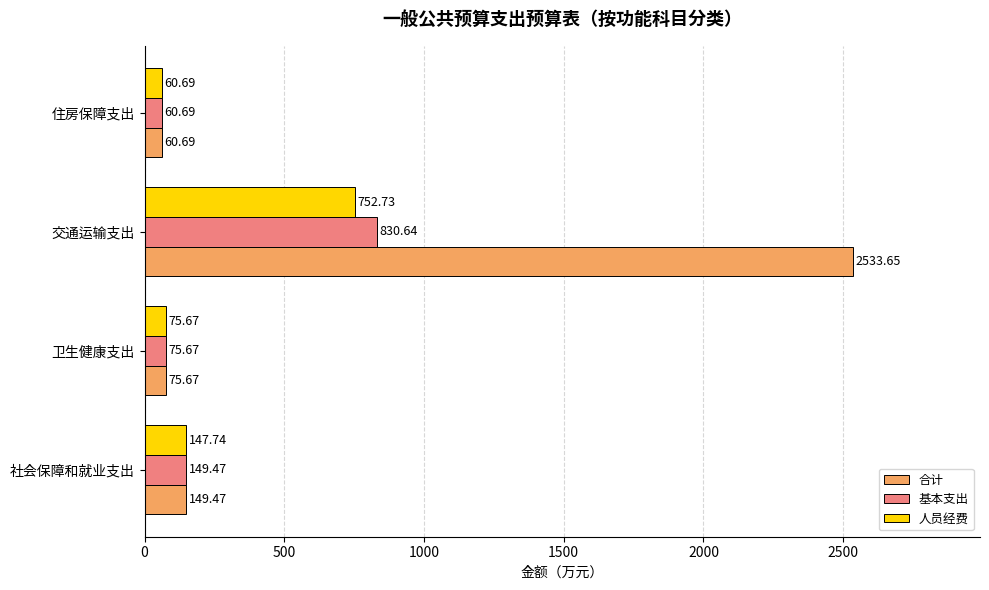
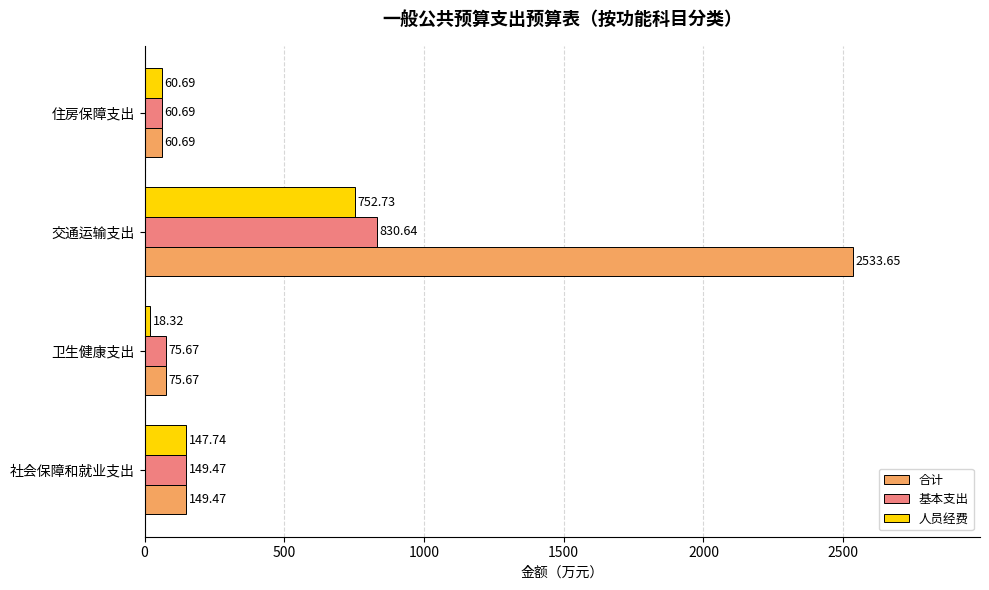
  {
    "人员经费": {
      "住房保障支出": 60.69,
      "交通运输支出": 752.73,
-     "卫生健康支出": 75.67,
+     "卫生健康支出": 18.32,
      "社会保障和就业支出": 147.74
    }
  }
